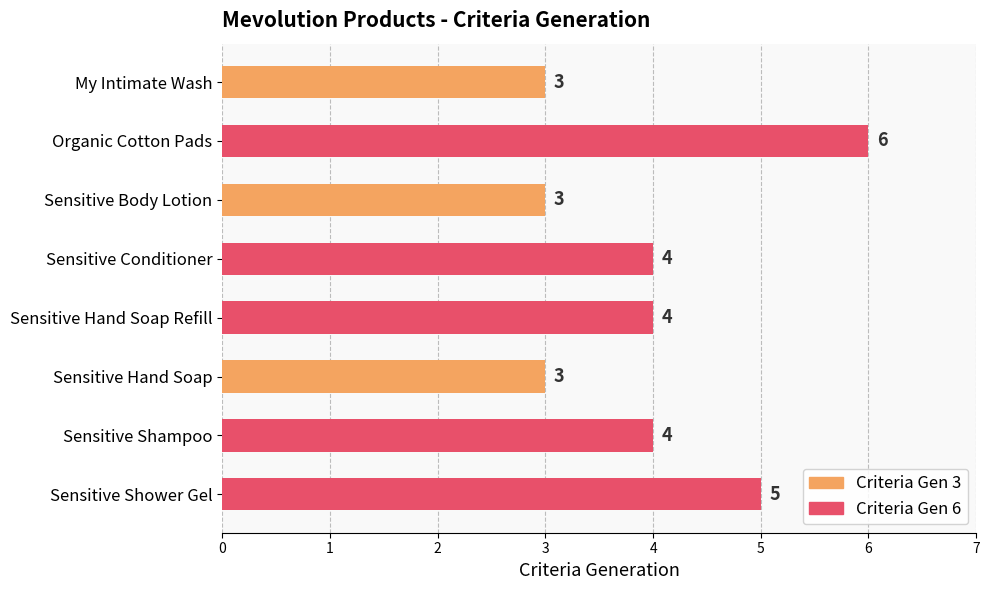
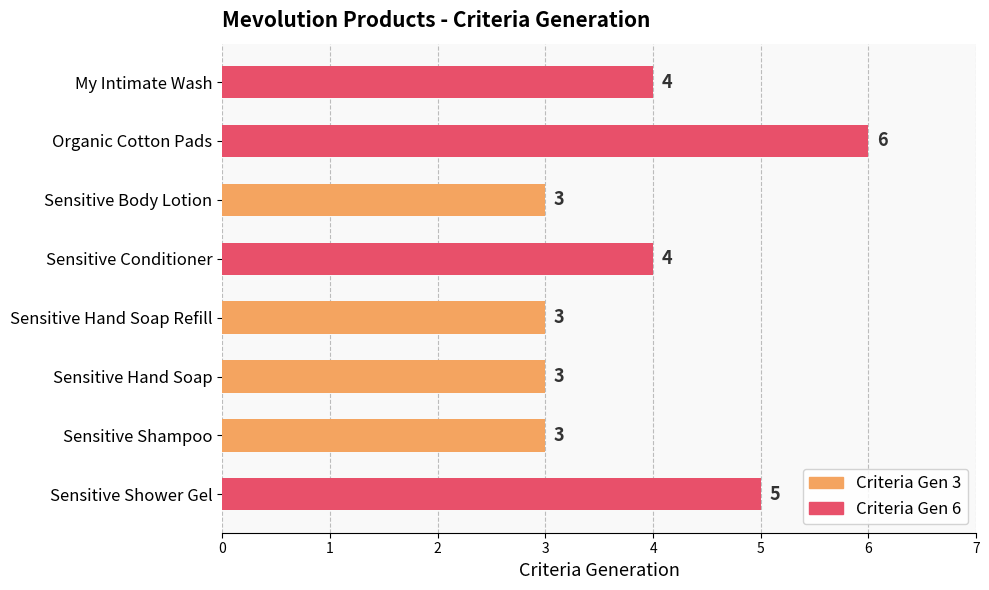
  {
-   "My Intimate Wash": 3,
+   "My Intimate Wash": 4,
    "Organic Cotton Pads": 6,
    "Sensitive Body Lotion": 3,
    "Sensitive Conditioner": 4,
-   "Sensitive Hand Soap Refill": 4,
+   "Sensitive Hand Soap Refill": 3,
    "Sensitive Hand Soap": 3,
-   "Sensitive Shampoo": 4,
+   "Sensitive Shampoo": 3,
    "Sensitive Shower Gel": 5
  }
